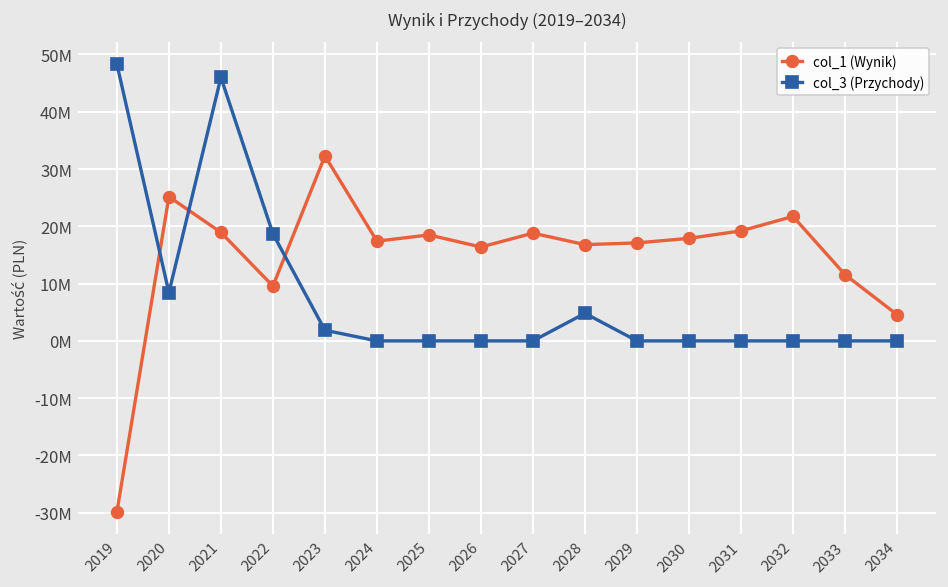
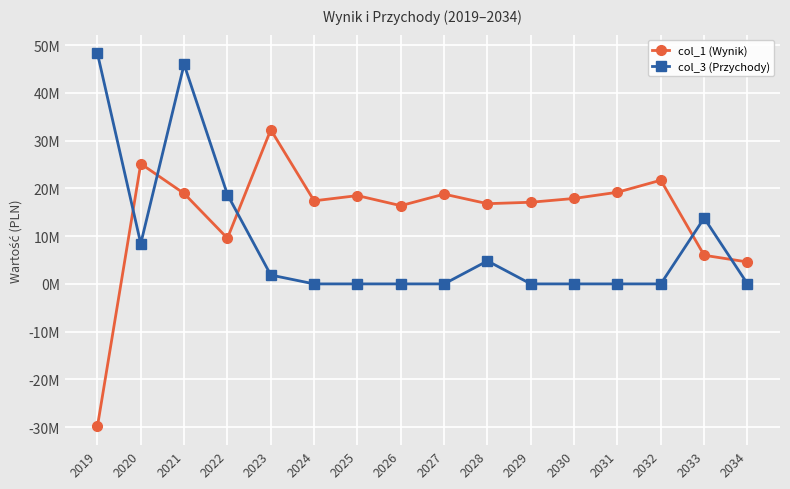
  {
    "col_1 (Wynik)": {
      "2019": -30000000,
      "2020": 25000000,
      "2021": 19000000,
      "2022": 10000000,
      "2023": 32000000,
      "2024": 17000000,
      "2025": 18000000,
      "2026": 16000000,
      "2027": 19000000,
      "2028": 17000000,
      "2029": 17000000,
      "2030": 18000000,
      "2031": 19000000,
      "2032": 22000000,
-     "2033": 12000000,
+     "2033": 6000000,
      "2034": 5000000
    },
    "col_3 (Przychody)": {
      "2019": 48000000,
      "2020": 8000000,
      "2021": 46000000,
      "2022": 19000000,
      "2023": 2000000,
      "2024": 0,
      "2025": 0,
      "2026": 0,
      "2027": 0,
      "2028": 5000000,
      "2029": 0,
      "2030": 0,
      "2031": 0,
      "2032": 0,
-     "2033": 0,
+     "2033": 14000000,
      "2034": 0
    }
  }
